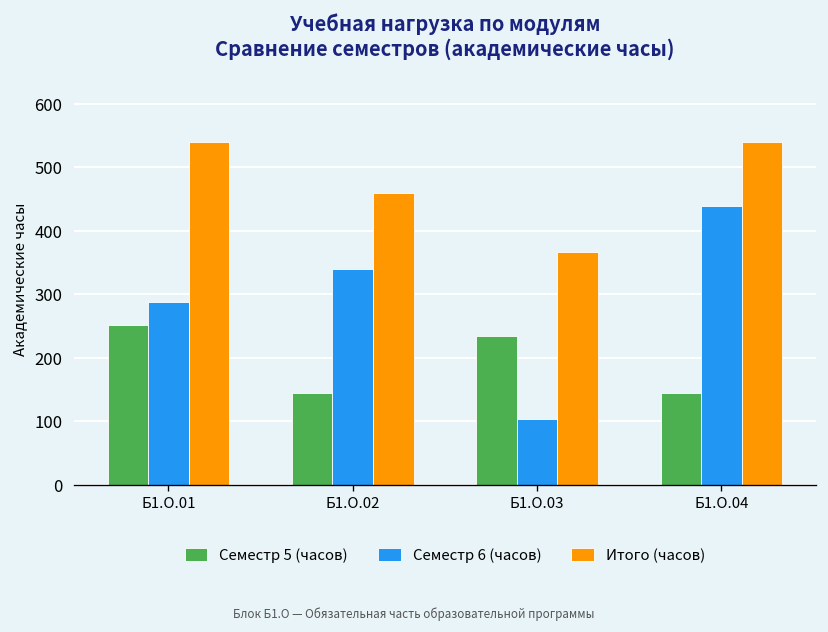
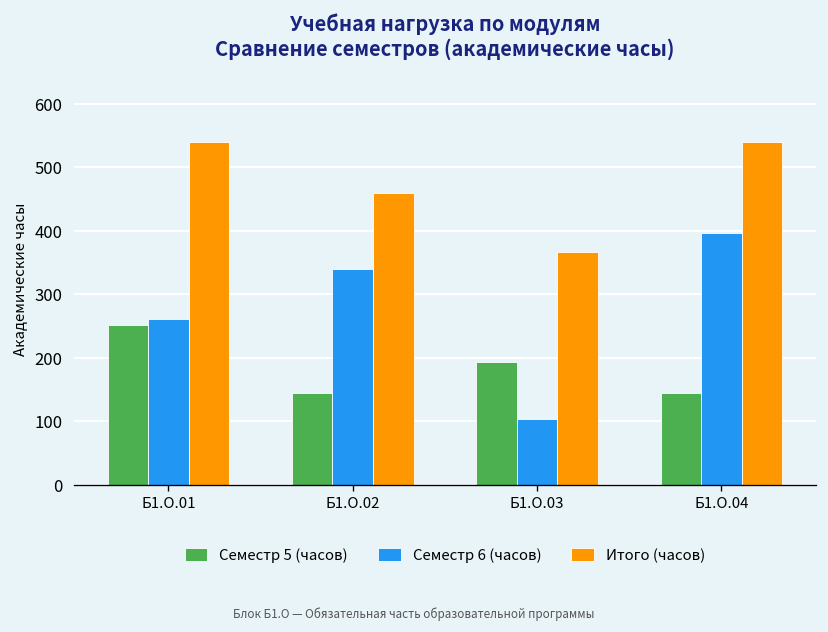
  {
    "Семестр 5 (часов)": {
      "Б1.О.01": 250,
      "Б1.О.02": 140,
-     "Б1.О.03": 230,
+     "Б1.О.03": 190,
      "Б1.О.04": 140
    },
    "Семестр 6 (часов)": {
-     "Б1.О.01": 290,
+     "Б1.О.01": 260,
      "Б1.О.02": 340,
      "Б1.О.03": 100,
-     "Б1.О.04": 440
+     "Б1.О.04": 400
    },
    "Итого (часов)": {
      "Б1.О.01": 540,
      "Б1.О.02": 460,
      "Б1.О.03": 370,
      "Б1.О.04": 540
    }
  }
